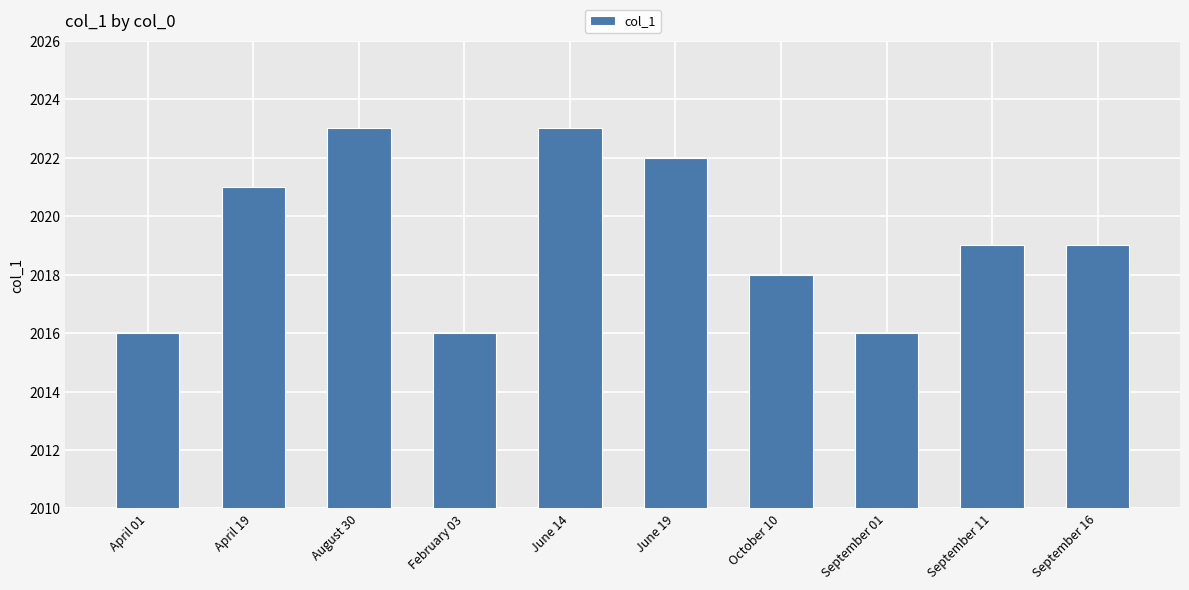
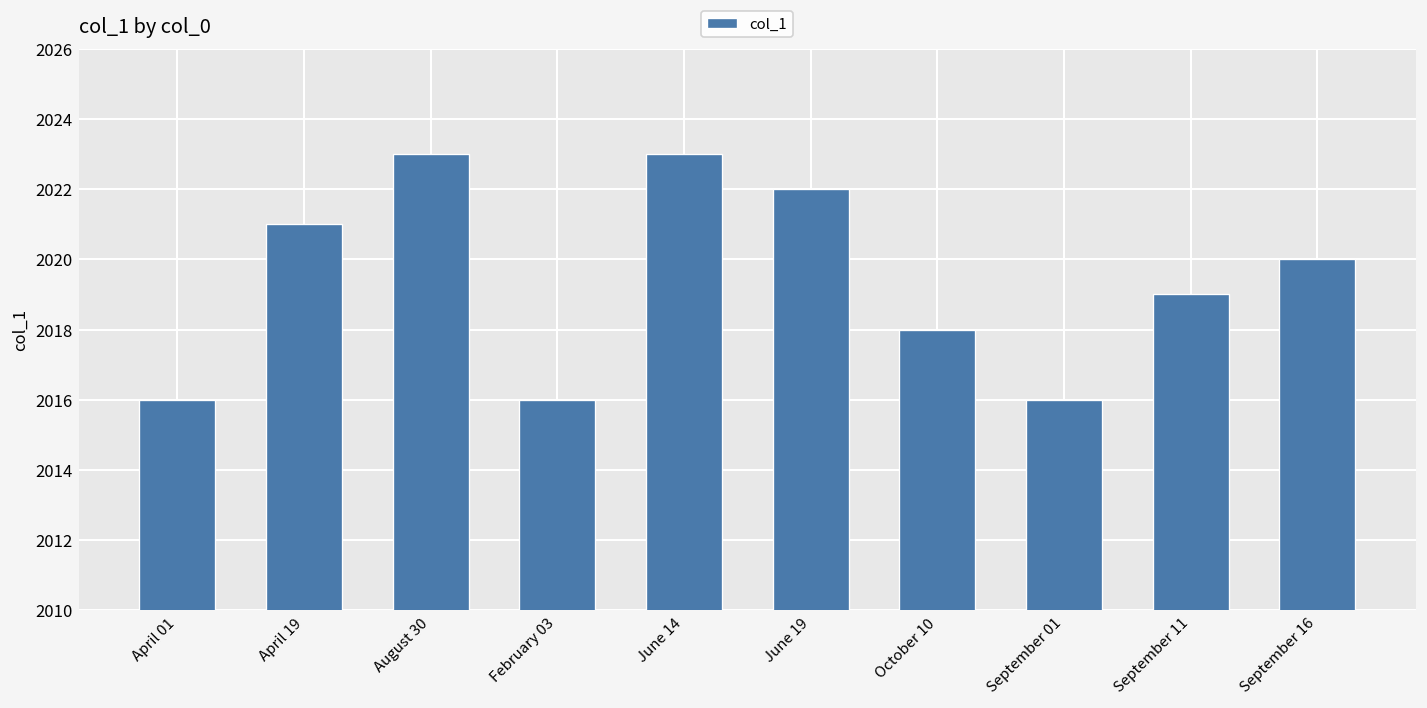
  {
    "April 01": 2016,
    "April 19": 2021,
    "August 30": 2023,
    "February 03": 2016,
    "June 14": 2023,
    "June 19": 2022,
    "October 10": 2018,
    "September 01": 2016,
    "September 11": 2019,
-   "September 16": 2019
+   "September 16": 2020
  }
